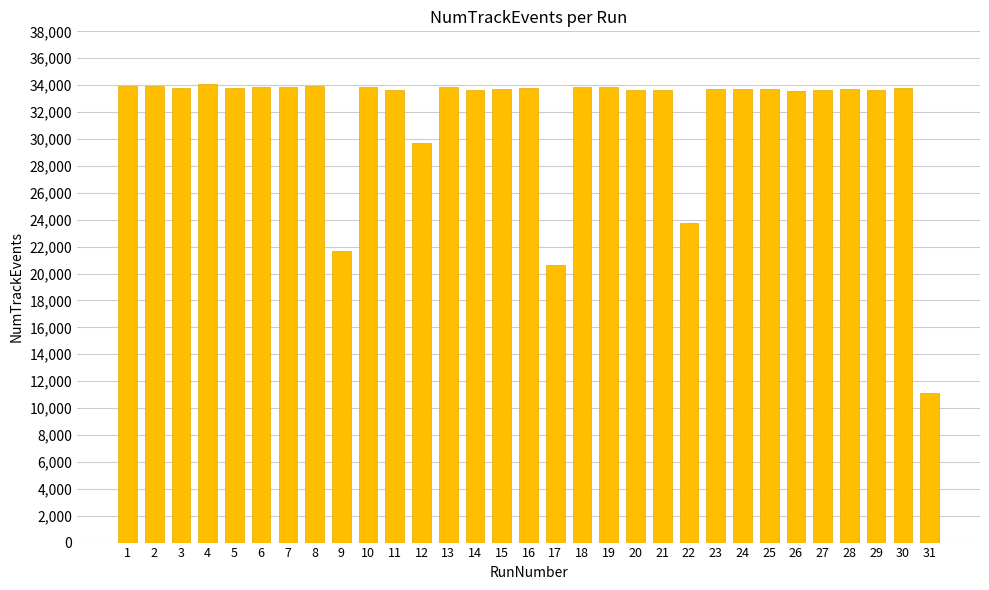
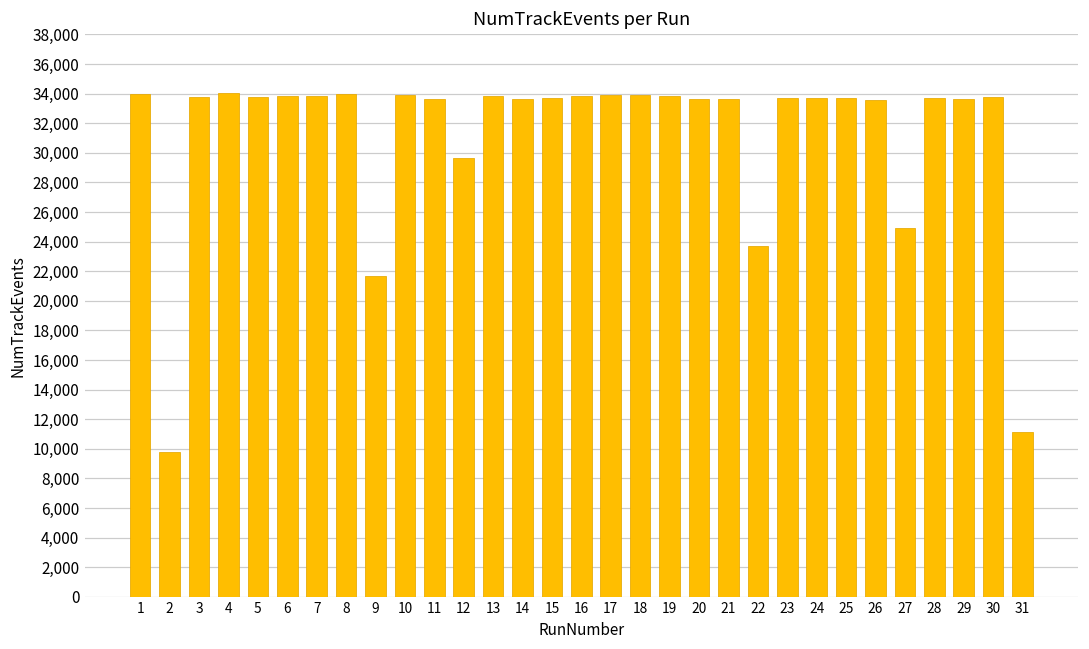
  {
    "1": "34,000",
-   "2": "33,900",
+   "2": "9,800",
    "3": "33,800",
    "4": "34,100",
    "5": "33,800",
    "6": "33,800",
    "7": "33,900",
    "8": "33,900",
    "9": "21,700",
    "10": "33,900",
    "11": "33,700",
    "12": "29,700",
    "13": "33,800",
    "14": "33,700",
    "15": "33,700",
    "16": "33,800",
-   "17": "20,600",
+   "17": "33,900",
    "18": "33,900",
    "19": "33,900",
    "20": "33,600",
    "21": "33,600",
    "22": "23,700",
    "23": "33,700",
    "24": "33,700",
    "25": "33,700",
    "26": "33,600",
-   "27": "33,700",
+   "27": "24,900",
    "28": "33,700",
    "29": "33,600",
    "30": "33,800",
    "31": "11,100"
  }
